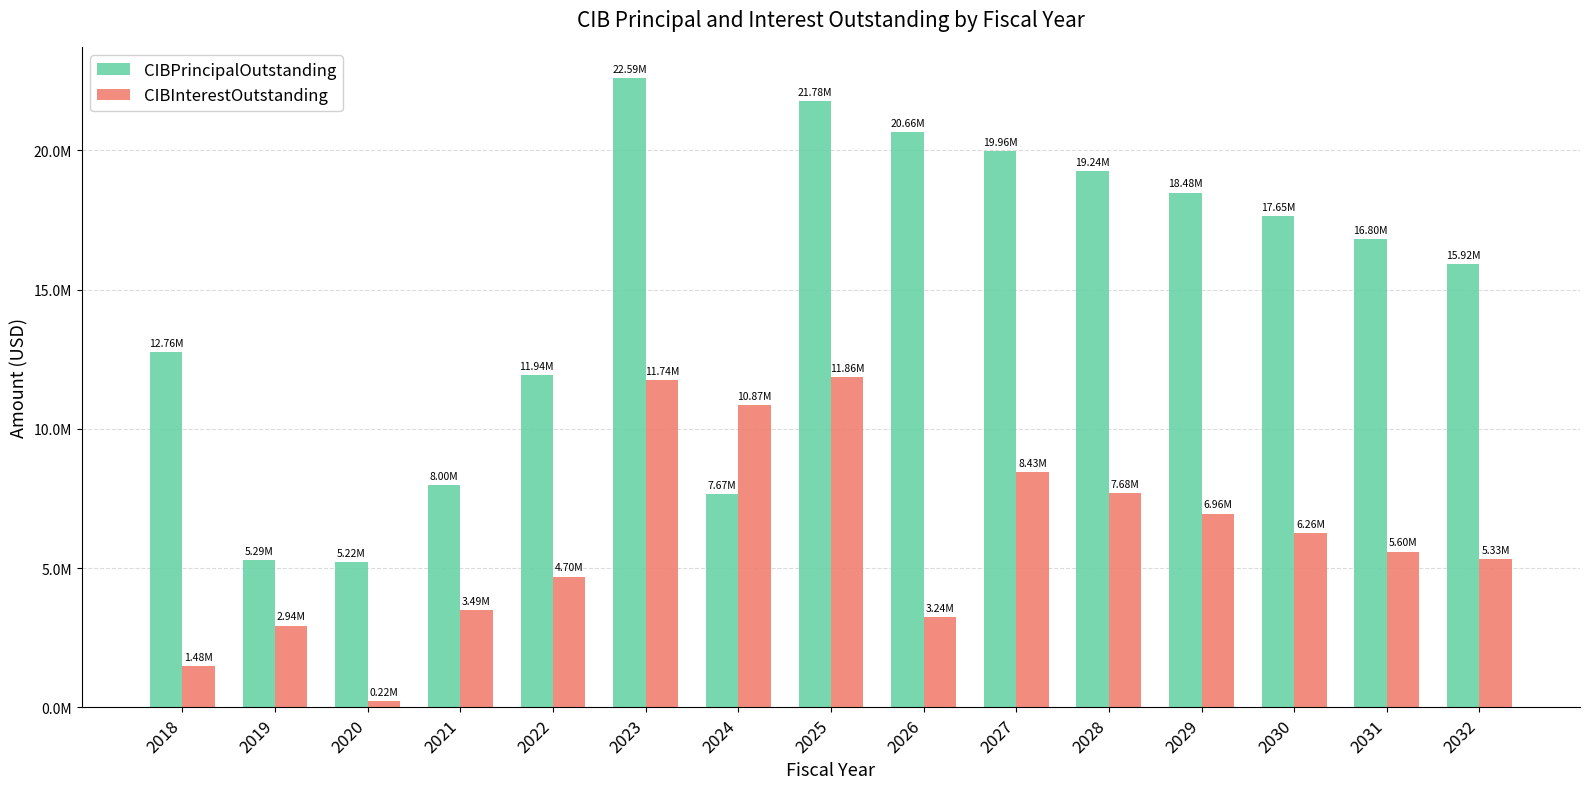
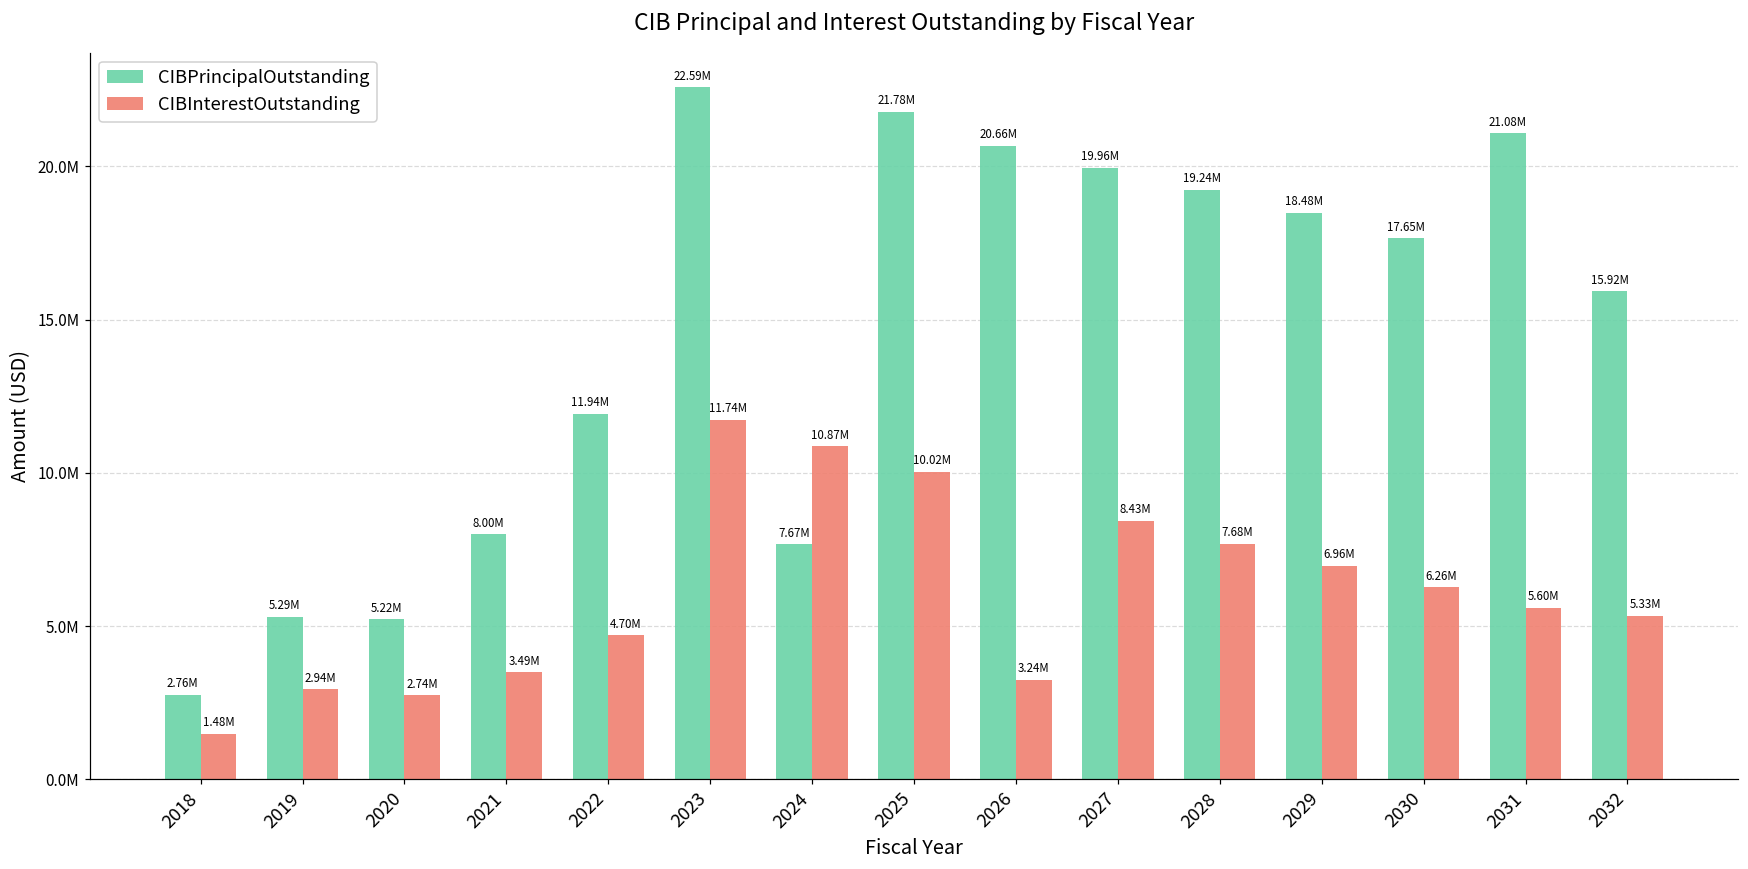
  {
    "CIBPrincipalOutstanding": {
-     "2018": "12.76M",
+     "2018": "2.76M",
      "2019": "5.29M",
      "2020": "5.22M",
      "2021": "8.00M",
      "2022": "11.94M",
      "2023": "22.59M",
      "2024": "7.67M",
      "2025": "21.78M",
      "2026": "20.66M",
      "2027": "19.96M",
      "2028": "19.24M",
      "2029": "18.48M",
      "2030": "17.65M",
-     "2031": "16.80M",
+     "2031": "21.08M",
      "2032": "15.92M"
    },
    "CIBInterestOutstanding": {
      "2018": "1.48M",
      "2019": "2.94M",
-     "2020": "0.22M",
+     "2020": "2.74M",
      "2021": "3.49M",
      "2022": "4.70M",
      "2023": "11.74M",
      "2024": "10.87M",
-     "2025": "11.86M",
+     "2025": "10.02M",
      "2026": "3.24M",
      "2027": "8.43M",
      "2028": "7.68M",
      "2029": "6.96M",
      "2030": "6.26M",
      "2031": "5.60M",
      "2032": "5.33M"
    }
  }
